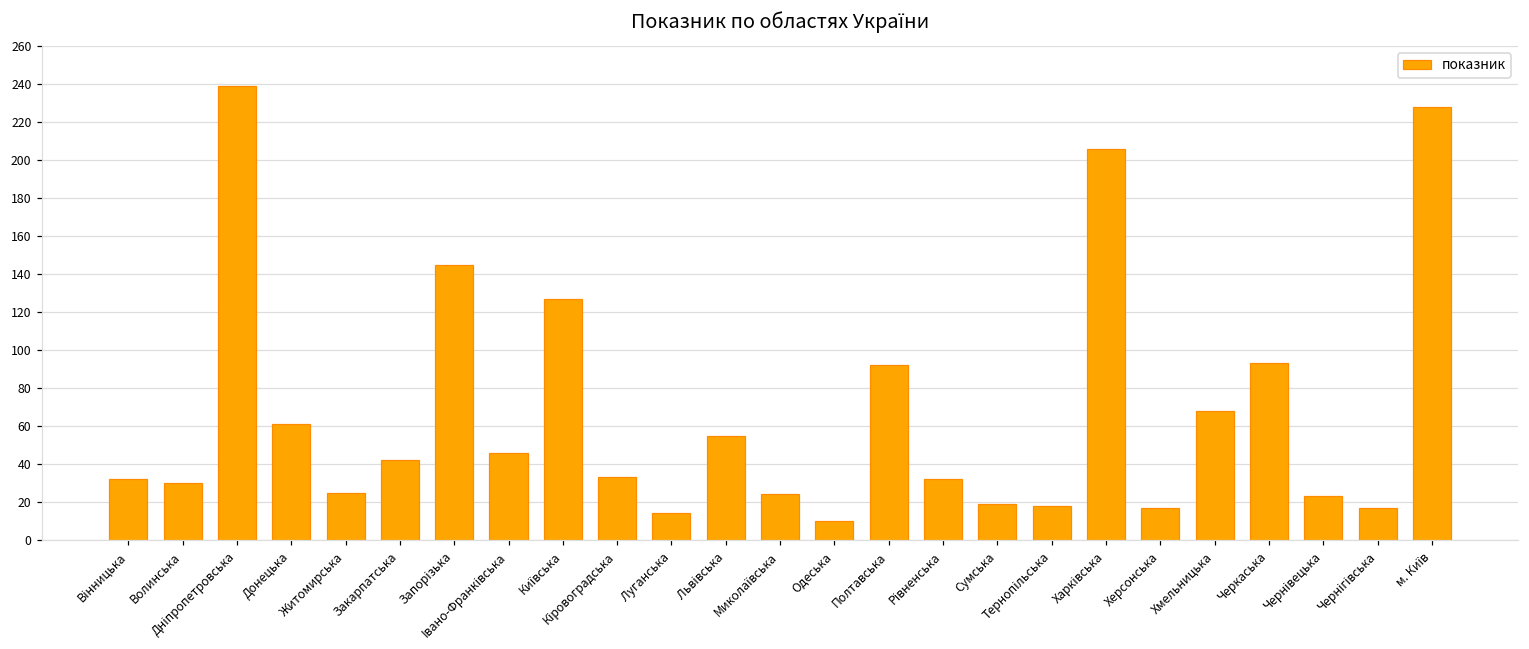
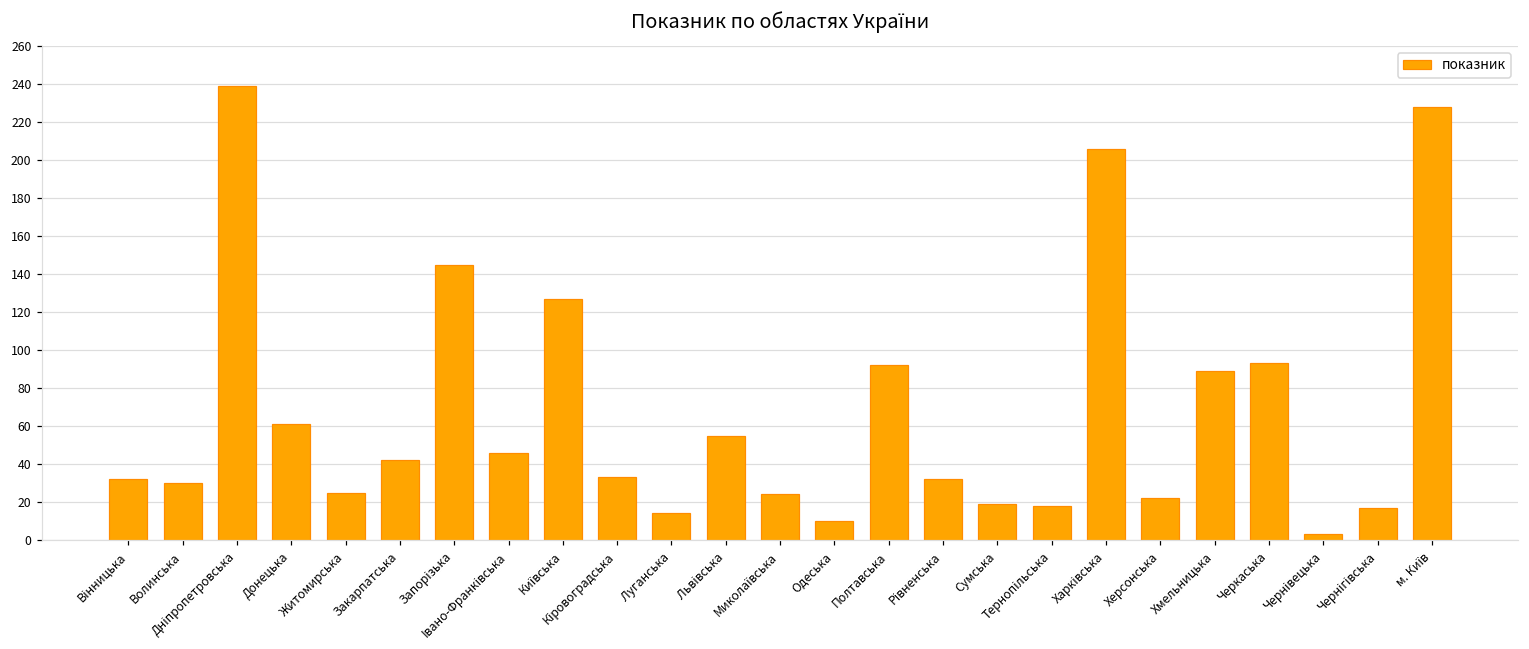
  {
    "Вінницька": 32,
    "Волинська": 30,
    "Дніпропетровська": 239,
    "Донецька": 61,
    "Житомирська": 25,
    "Закарпатська": 42,
    "Запорізька": 145,
    "Івано-Франківська": 46,
    "Київська": 127,
    "Кіровоградська": 33,
    "Луганська": 14,
    "Львівська": 55,
    "Миколаївська": 24,
    "Одеська": 10,
    "Полтавська": 92,
    "Рівненська": 32,
    "Сумська": 19,
    "Тернопільська": 18,
    "Харківська": 206,
-   "Херсонська": 17,
-   "Хмельницька": 68,
+   "Херсонська": 22,
+   "Хмельницька": 89,
    "Черкаська": 93,
-   "Чернівецька": 23,
+   "Чернівецька": 3,
    "Чернігівська": 17,
    "м. Київ": 228
  }
